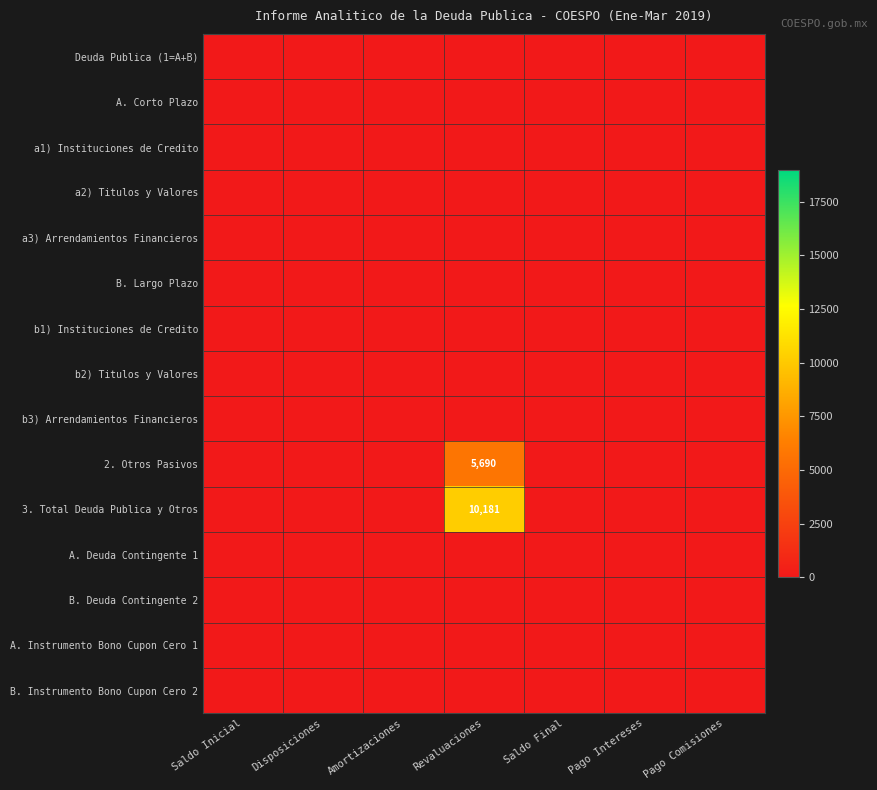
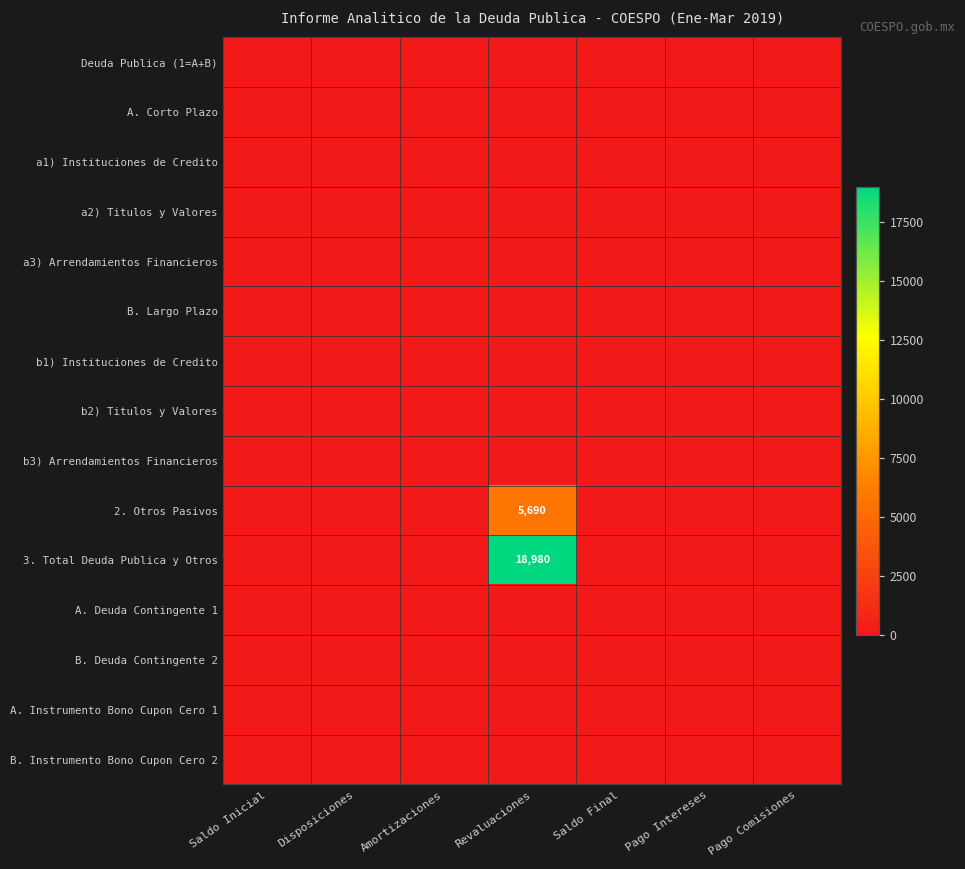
  {
    "2. Otros Pasivos": {
      "Revaluaciones": "5,690"
    },
    "3. Total Deuda Publica y Otros": {
-     "Revaluaciones": "10,181"
+     "Revaluaciones": "18,980"
    }
  }
